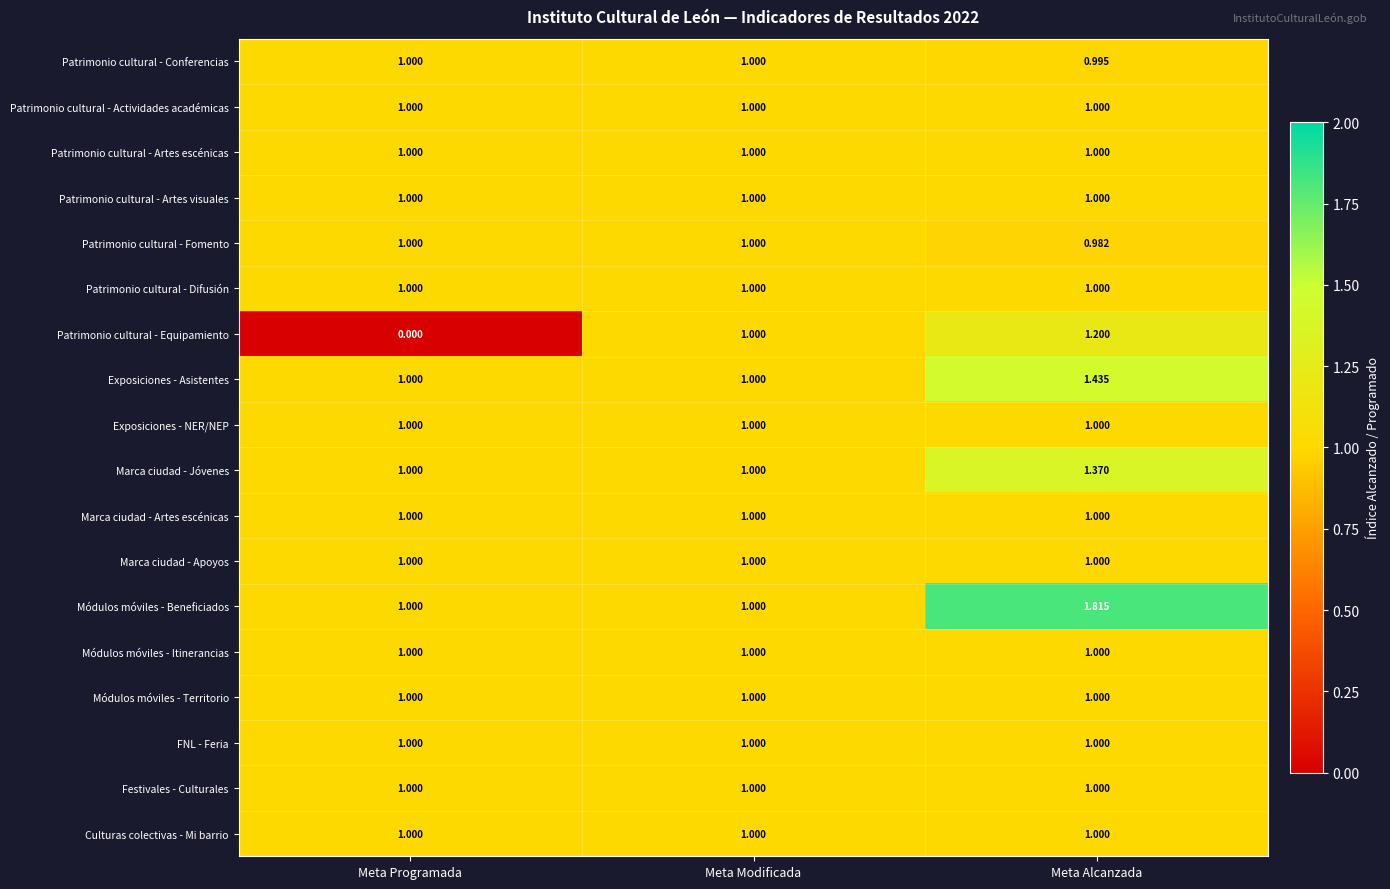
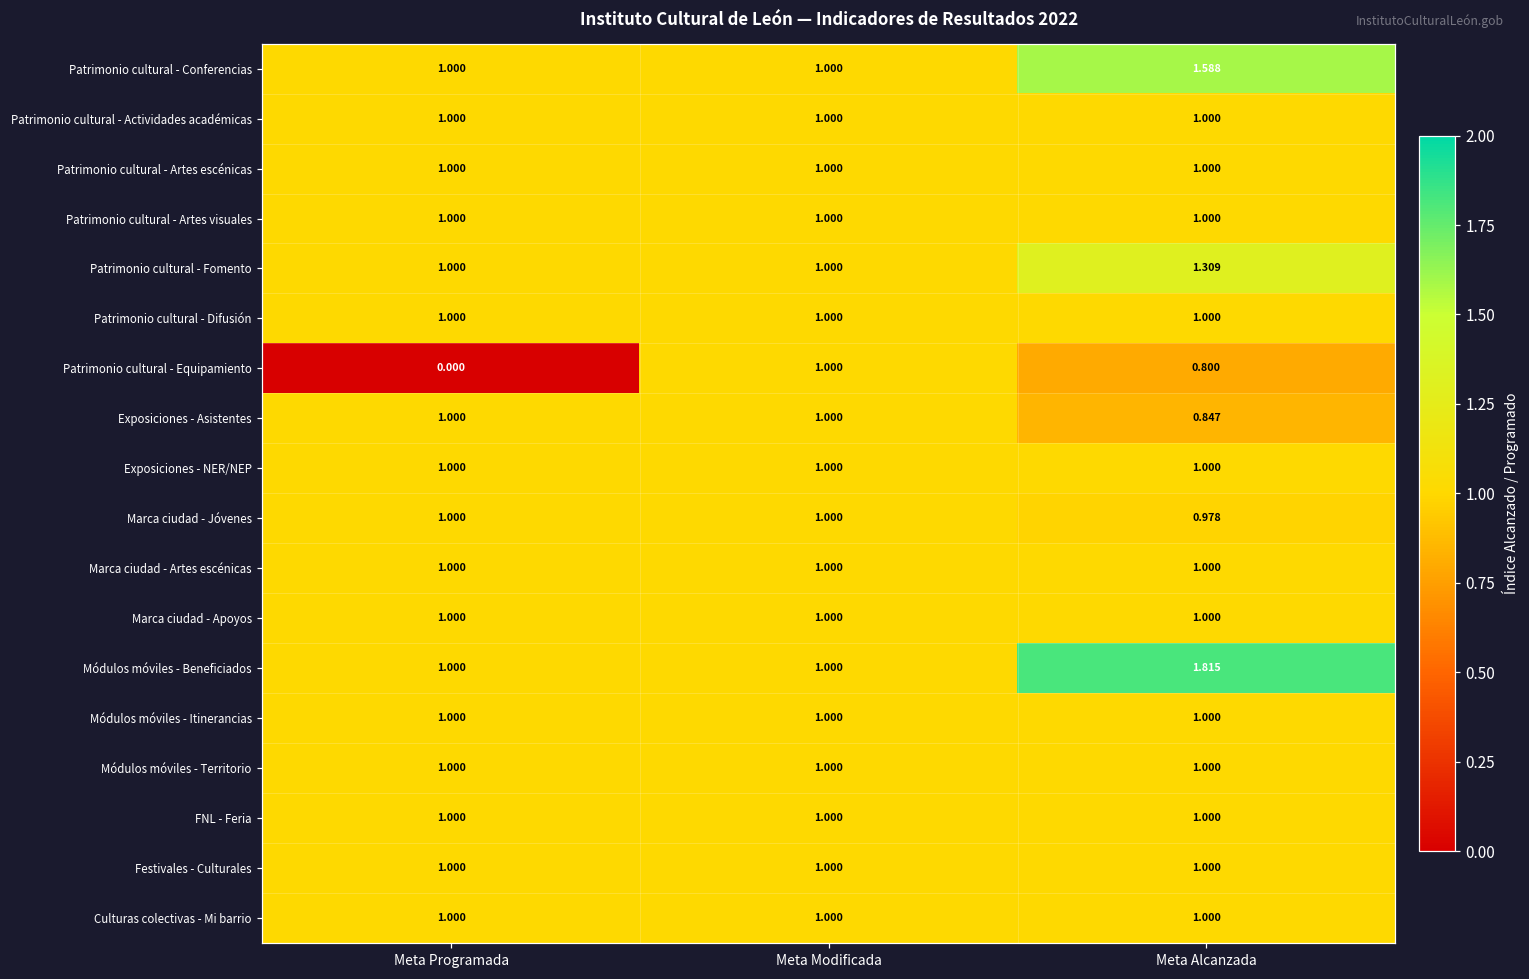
  {
    "Patrimonio cultural - Conferencias": {
      "Meta Programada": 1.000,
      "Meta Modificada": 1.000,
-     "Meta Alcanzada": 0.995
+     "Meta Alcanzada": 1.588
    },
    "Patrimonio cultural - Actividades académicas": {
      "Meta Programada": 1.000,
      "Meta Modificada": 1.000,
      "Meta Alcanzada": 1.000
    },
    "Patrimonio cultural - Artes escénicas": {
      "Meta Programada": 1.000,
      "Meta Modificada": 1.000,
      "Meta Alcanzada": 1.000
    },
    "Patrimonio cultural - Artes visuales": {
      "Meta Programada": 1.000,
      "Meta Modificada": 1.000,
      "Meta Alcanzada": 1.000
    },
    "Patrimonio cultural - Fomento": {
      "Meta Programada": 1.000,
      "Meta Modificada": 1.000,
-     "Meta Alcanzada": 0.982
+     "Meta Alcanzada": 1.309
    },
    "Patrimonio cultural - Difusión": {
      "Meta Programada": 1.000,
      "Meta Modificada": 1.000,
      "Meta Alcanzada": 1.000
    },
    "Patrimonio cultural - Equipamiento": {
      "Meta Programada": 0.000,
      "Meta Modificada": 1.000,
-     "Meta Alcanzada": 1.200
+     "Meta Alcanzada": 0.800
    },
    "Exposiciones - Asistentes": {
      "Meta Programada": 1.000,
      "Meta Modificada": 1.000,
-     "Meta Alcanzada": 1.435
+     "Meta Alcanzada": 0.847
    },
    "Exposiciones - NER/NEP": {
      "Meta Programada": 1.000,
      "Meta Modificada": 1.000,
      "Meta Alcanzada": 1.000
    },
    "Marca ciudad - Jóvenes": {
      "Meta Programada": 1.000,
      "Meta Modificada": 1.000,
-     "Meta Alcanzada": 1.370
+     "Meta Alcanzada": 0.978
    },
    "Marca ciudad - Artes escénicas": {
      "Meta Programada": 1.000,
      "Meta Modificada": 1.000,
      "Meta Alcanzada": 1.000
    },
    "Marca ciudad - Apoyos": {
      "Meta Programada": 1.000,
      "Meta Modificada": 1.000,
      "Meta Alcanzada": 1.000
    },
    "Módulos móviles - Beneficiados": {
      "Meta Programada": 1.000,
      "Meta Modificada": 1.000,
      "Meta Alcanzada": 1.815
    },
    "Módulos móviles - Itinerancias": {
      "Meta Programada": 1.000,
      "Meta Modificada": 1.000,
      "Meta Alcanzada": 1.000
    },
    "Módulos móviles - Territorio": {
      "Meta Programada": 1.000,
      "Meta Modificada": 1.000,
      "Meta Alcanzada": 1.000
    },
    "FNL - Feria": {
      "Meta Programada": 1.000,
      "Meta Modificada": 1.000,
      "Meta Alcanzada": 1.000
    },
    "Festivales - Culturales": {
      "Meta Programada": 1.000,
      "Meta Modificada": 1.000,
      "Meta Alcanzada": 1.000
    },
    "Culturas colectivas - Mi barrio": {
      "Meta Programada": 1.000,
      "Meta Modificada": 1.000,
      "Meta Alcanzada": 1.000
    }
  }
